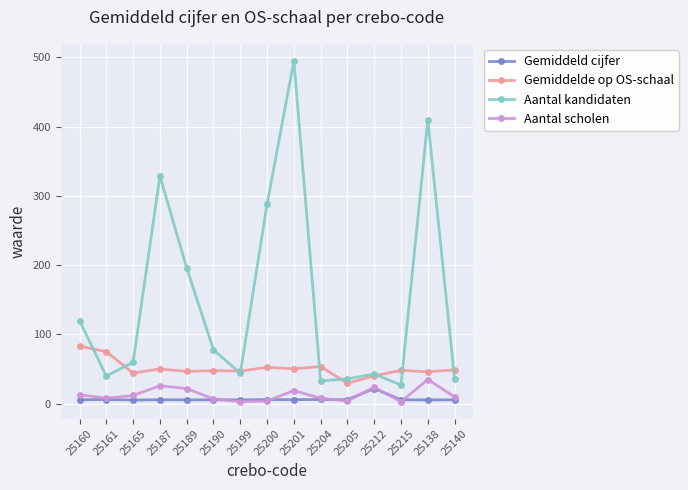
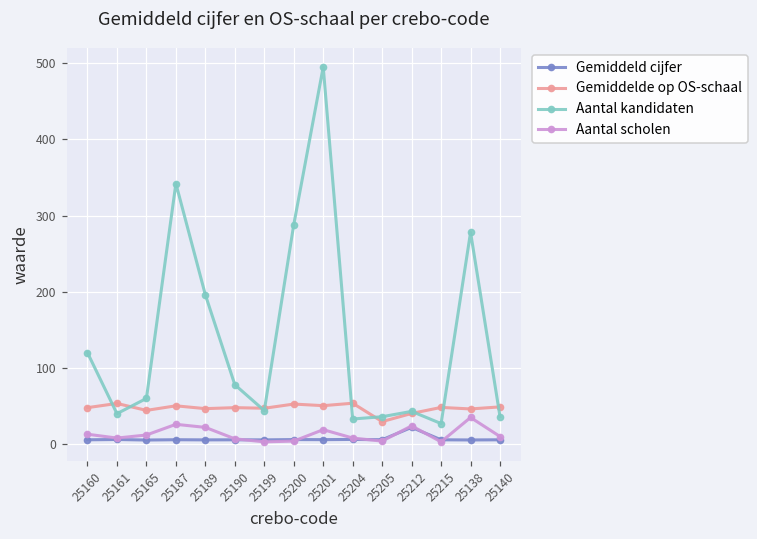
  {
    "Gemiddeld cijfer": {
      "25160": 10,
      "25165": 10,
      "25187": 10,
      "25189": 10,
      "25201": 10,
      "25138": 10,
      "25140": 10
    },
    "Gemiddelde op OS-schaal": {
-     "25160": 80,
-     "25161": 80,
+     "25160": 50,
+     "25161": 50,
      "25165": 40,
      "25187": 50,
      "25189": 50,
      "25190": 50,
      "25200": 50,
      "25201": 50,
      "25204": 50,
      "25205": 30,
      "25215": 50,
      "25138": 50,
      "25140": 50
    },
    "Aantal kandidaten": {
      "25160": 120,
      "25161": 40,
      "25165": 60,
-     "25187": 330,
+     "25187": 340,
      "25189": 200,
      "25190": 80,
      "25200": 290,
      "25201": 500,
      "25204": 30,
      "25205": 40,
      "25215": 30,
-     "25138": 410,
+     "25138": 280,
      "25140": 40
    },
    "Aantal scholen": {
      "25160": 10,
      "25165": 10,
      "25187": 30,
      "25189": 20,
      "25201": 20,
      "25138": 40,
      "25140": 10
    }
  }
